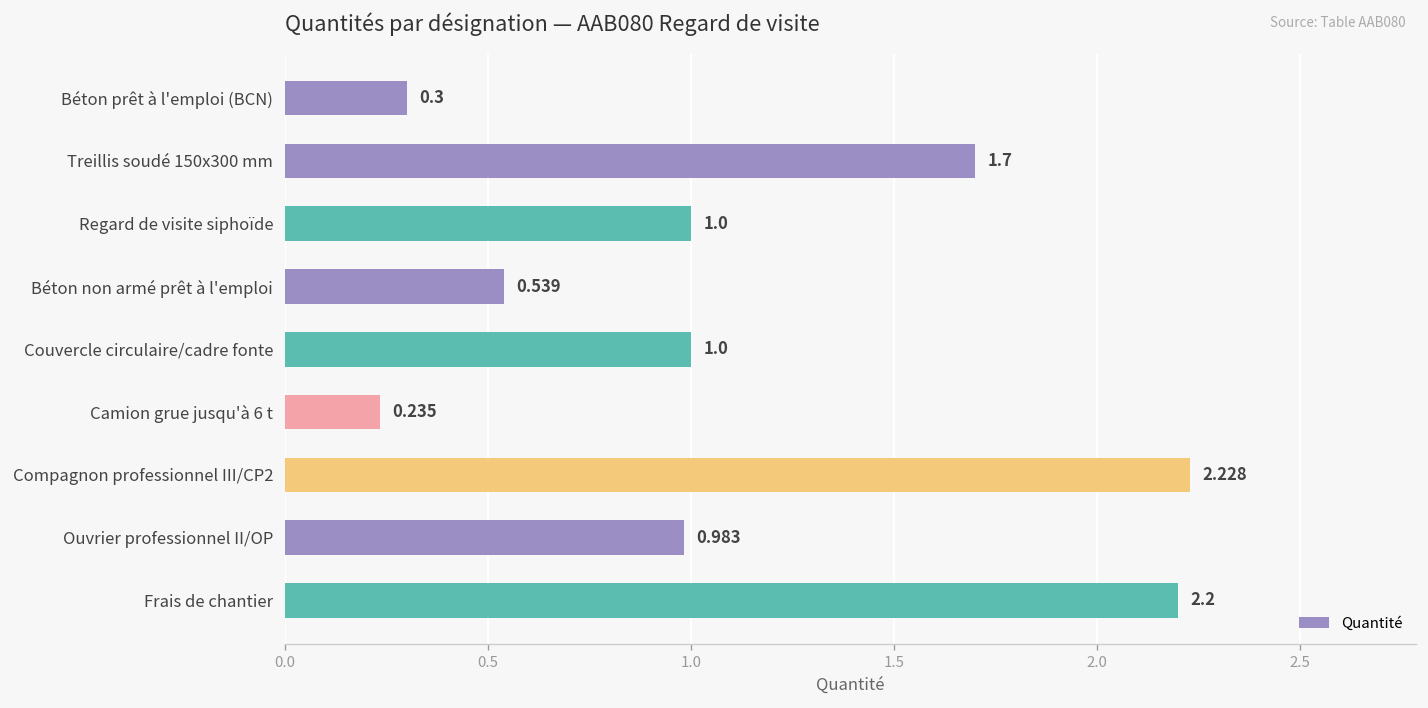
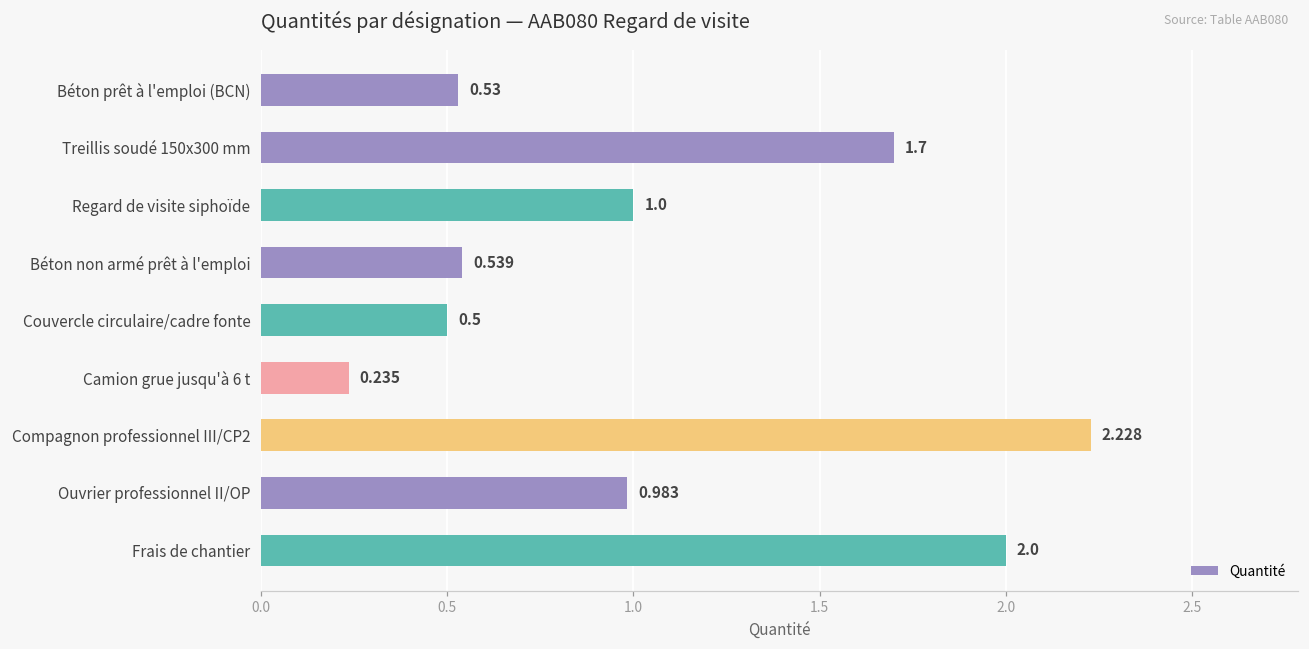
  {
-   "Béton prêt à l'emploi (BCN)": 0.3,
+   "Béton prêt à l'emploi (BCN)": 0.53,
    "Treillis soudé 150x300 mm": 1.7,
    "Regard de visite siphoïde": 1.0,
    "Béton non armé prêt à l'emploi": 0.539,
-   "Couvercle circulaire/cadre fonte": 1.0,
+   "Couvercle circulaire/cadre fonte": 0.5,
    "Camion grue jusqu'à 6 t": 0.235,
    "Compagnon professionnel III/CP2": 2.228,
    "Ouvrier professionnel II/OP": 0.983,
-   "Frais de chantier": 2.2
+   "Frais de chantier": 2.0
  }
